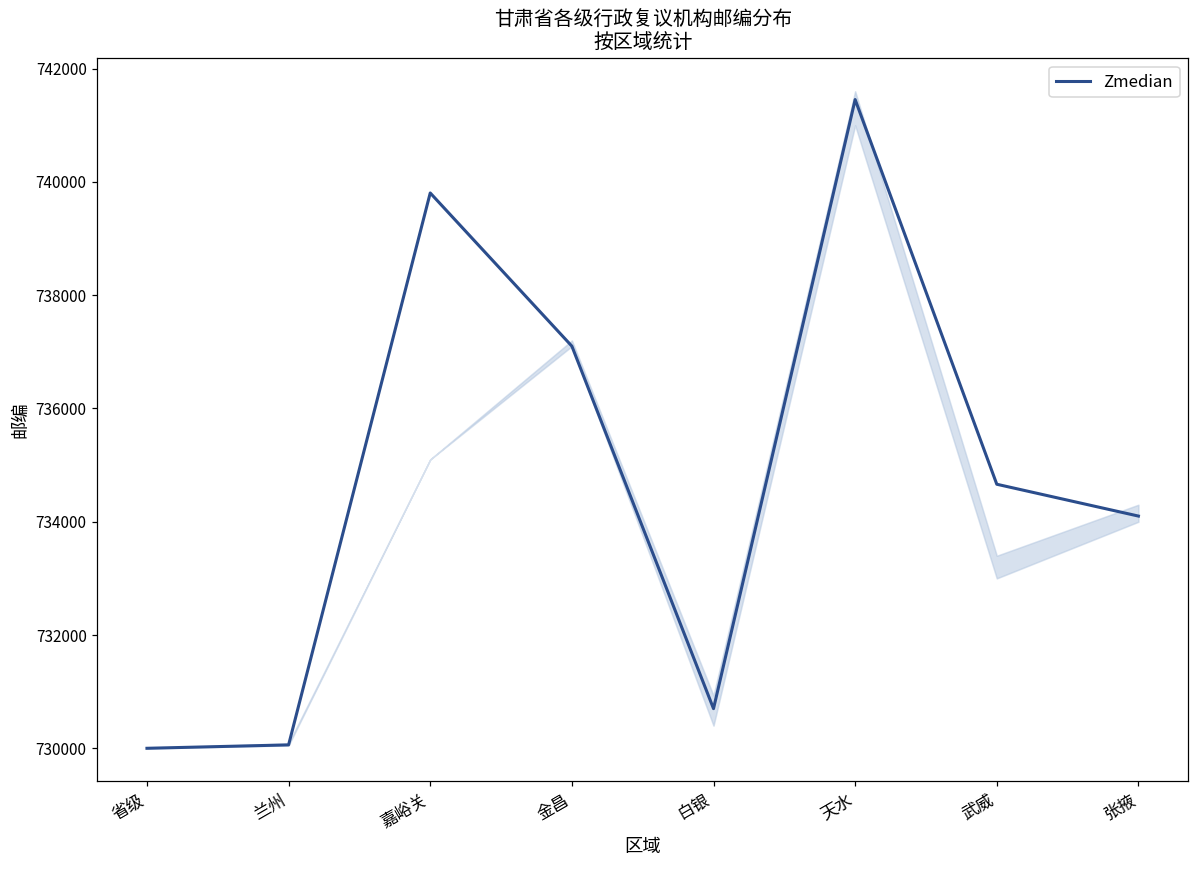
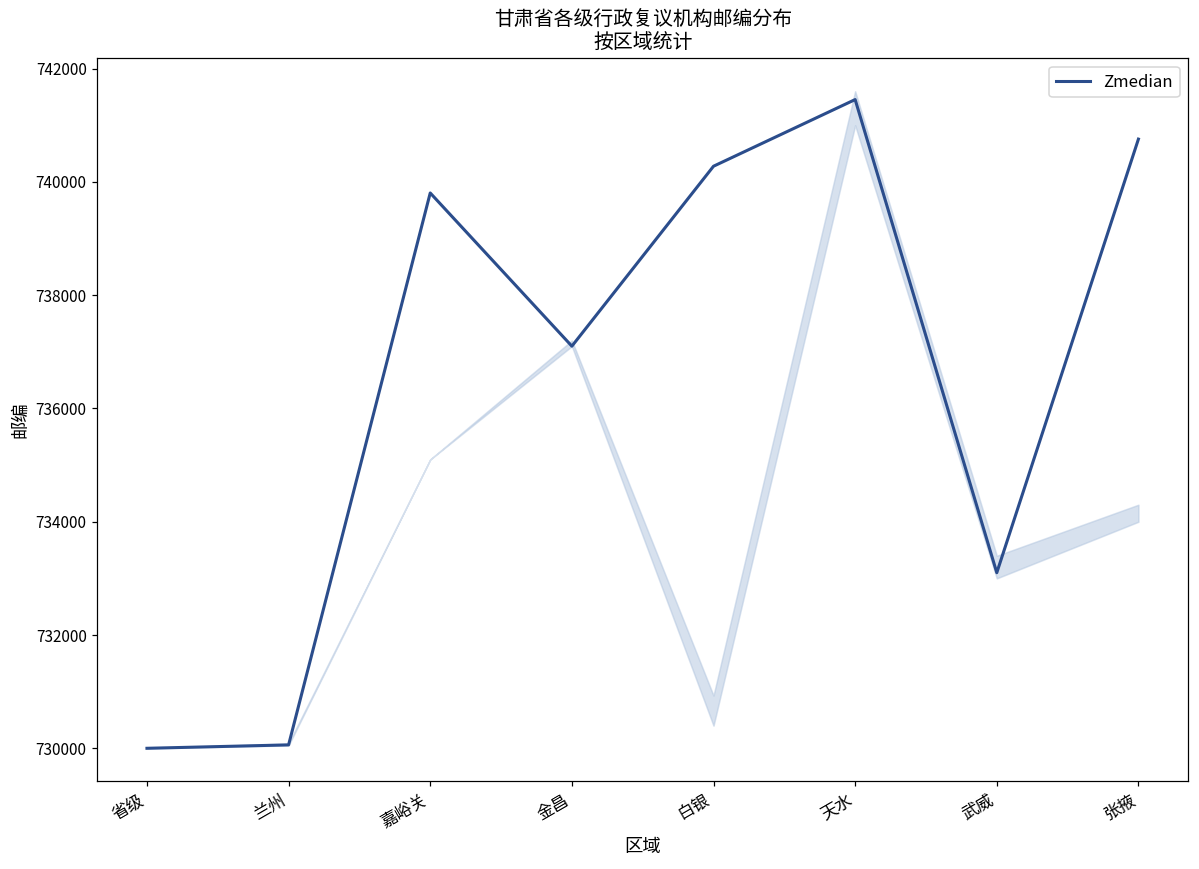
  {
    "Zmedian": {
      "嘉峪关": 739800,
      "金昌": 737100,
-     "白银": 730700,
+     "白银": 740300,
      "天水": 741500,
-     "武威": 734700,
-     "张掖": 734100
+     "武威": 733100,
+     "张掖": 740800
    }
  }
